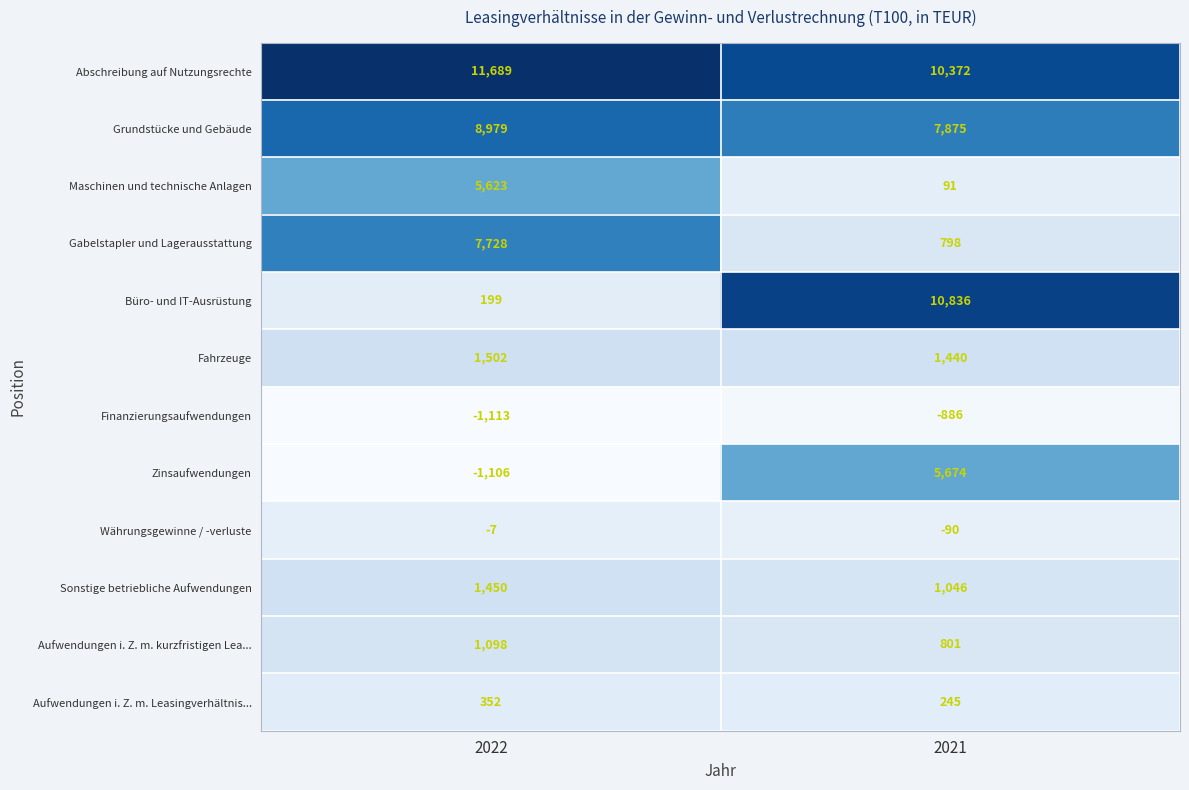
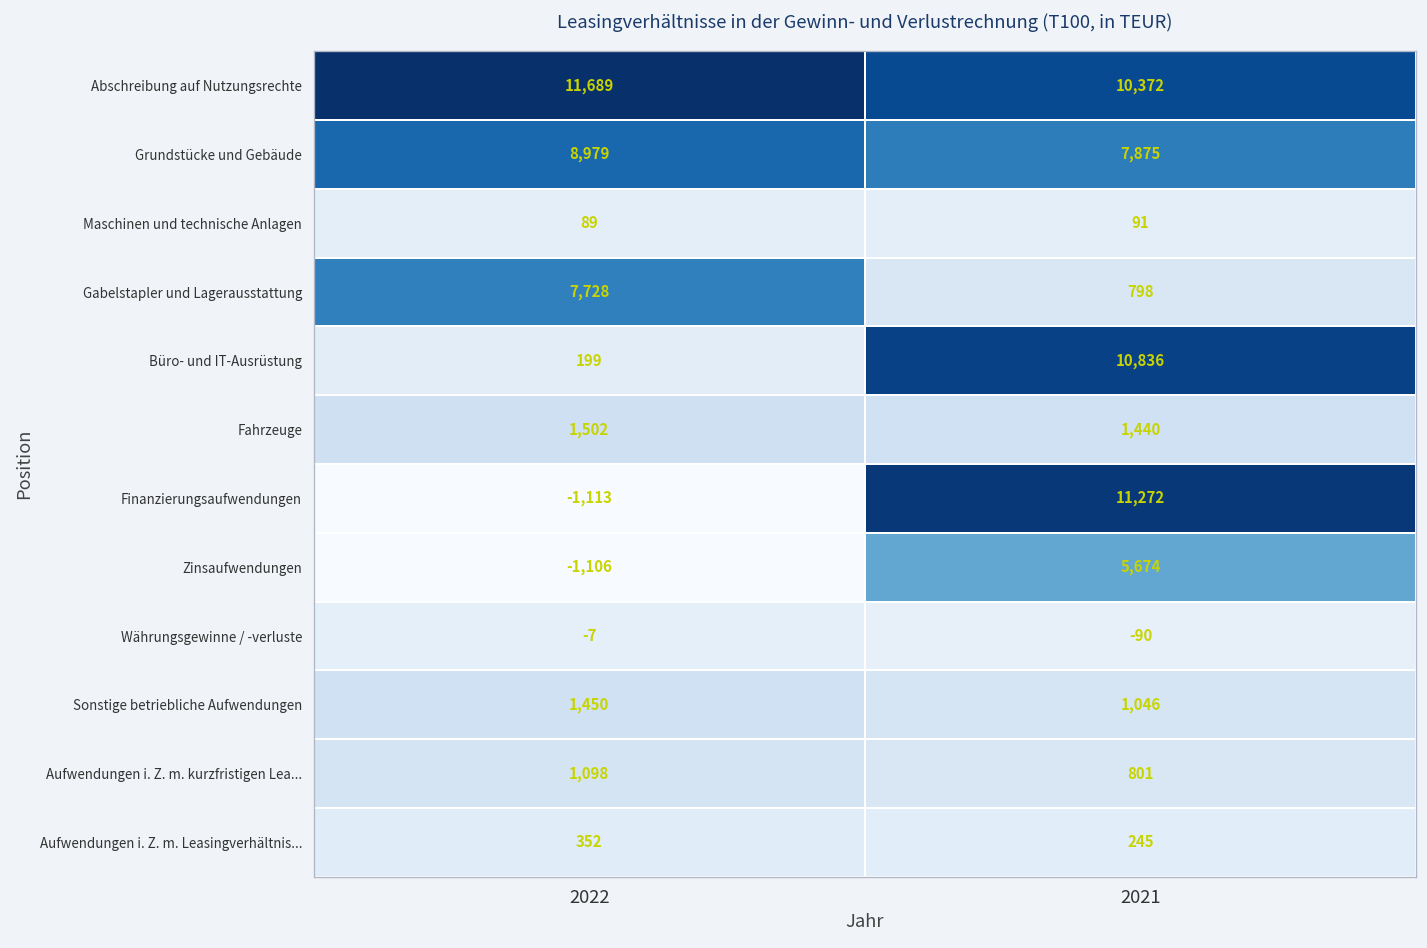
  {
    "Abschreibung auf Nutzungsrechte": {
      "2022": "11,689",
      "2021": "10,372"
    },
    "Grundstücke und Gebäude": {
      "2022": "8,979",
      "2021": "7,875"
    },
    "Maschinen und technische Anlagen": {
-     "2022": "5,623",
+     "2022": "89",
      "2021": "91"
    },
    "Gabelstapler und Lagerausstattung": {
      "2022": "7,728",
      "2021": "798"
    },
    "Büro- und IT-Ausrüstung": {
      "2022": "199",
      "2021": "10,836"
    },
    "Fahrzeuge": {
      "2022": "1,502",
      "2021": "1,440"
    },
    "Finanzierungsaufwendungen": {
      "2022": "-1,113",
-     "2021": "-886"
+     "2021": "11,272"
    },
    "Zinsaufwendungen": {
      "2022": "-1,106",
      "2021": "5,674"
    },
    "Währungsgewinne / -verluste": {
      "2022": "-7",
      "2021": "-90"
    },
    "Sonstige betriebliche Aufwendungen": {
      "2022": "1,450",
      "2021": "1,046"
    },
    "Aufwendungen i. Z. m. kurzfristigen Lea...": {
      "2022": "1,098",
      "2021": "801"
    },
    "Aufwendungen i. Z. m. Leasingverhältnis...": {
      "2022": "352",
      "2021": "245"
    }
  }
